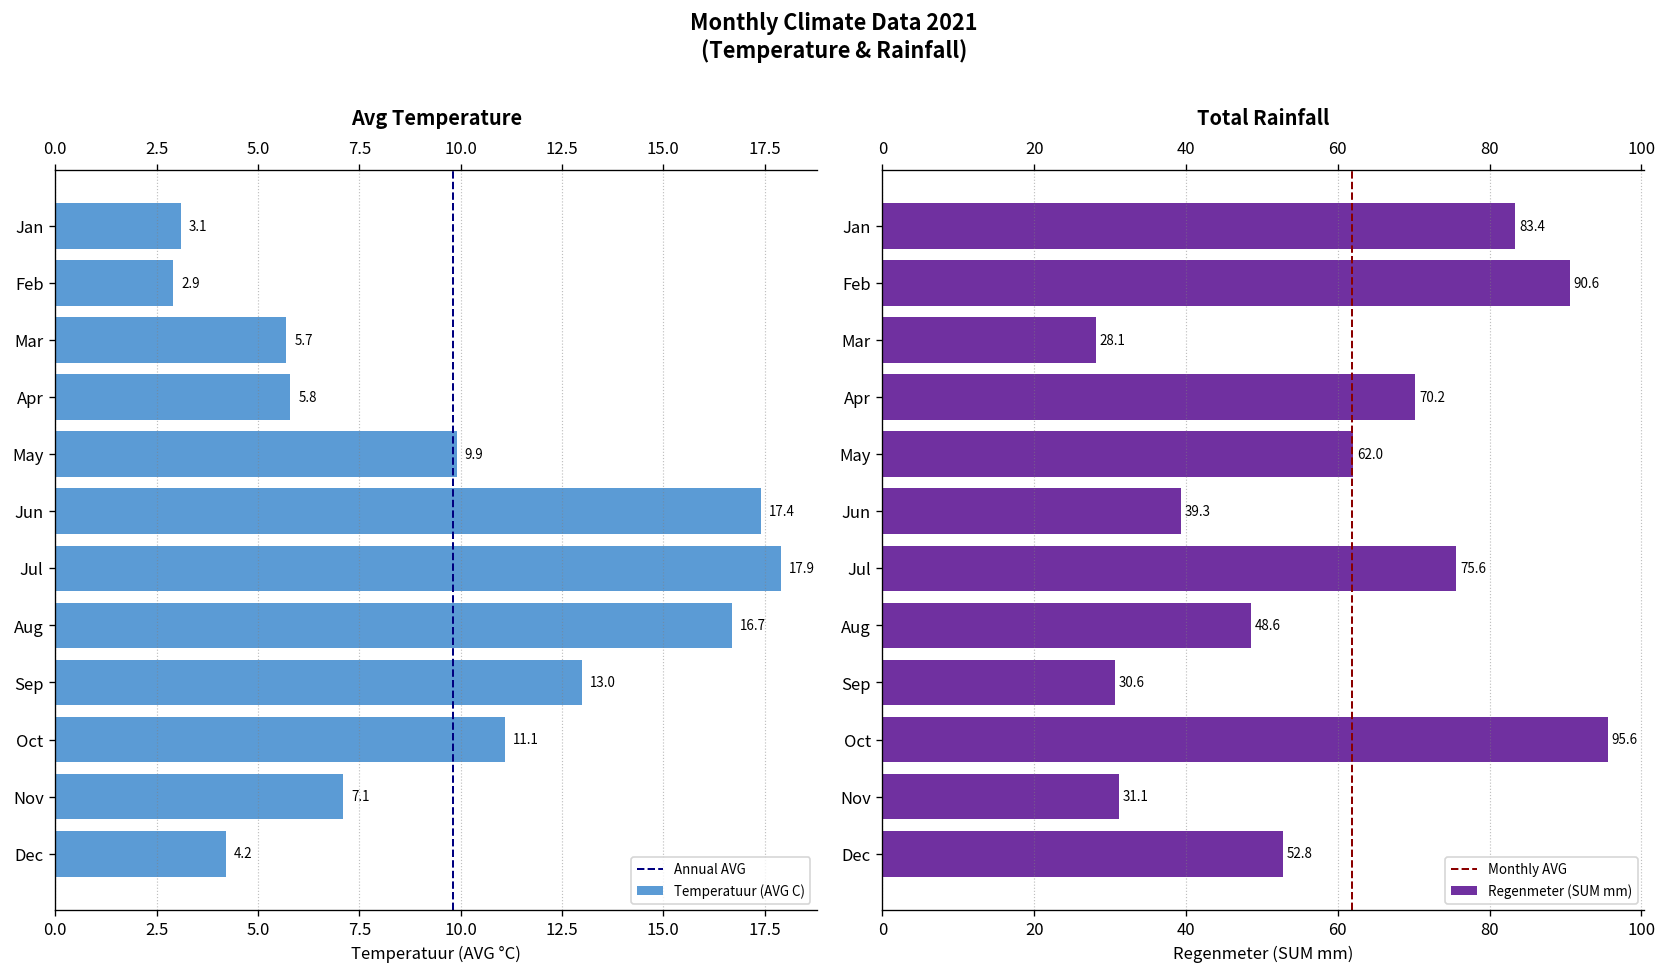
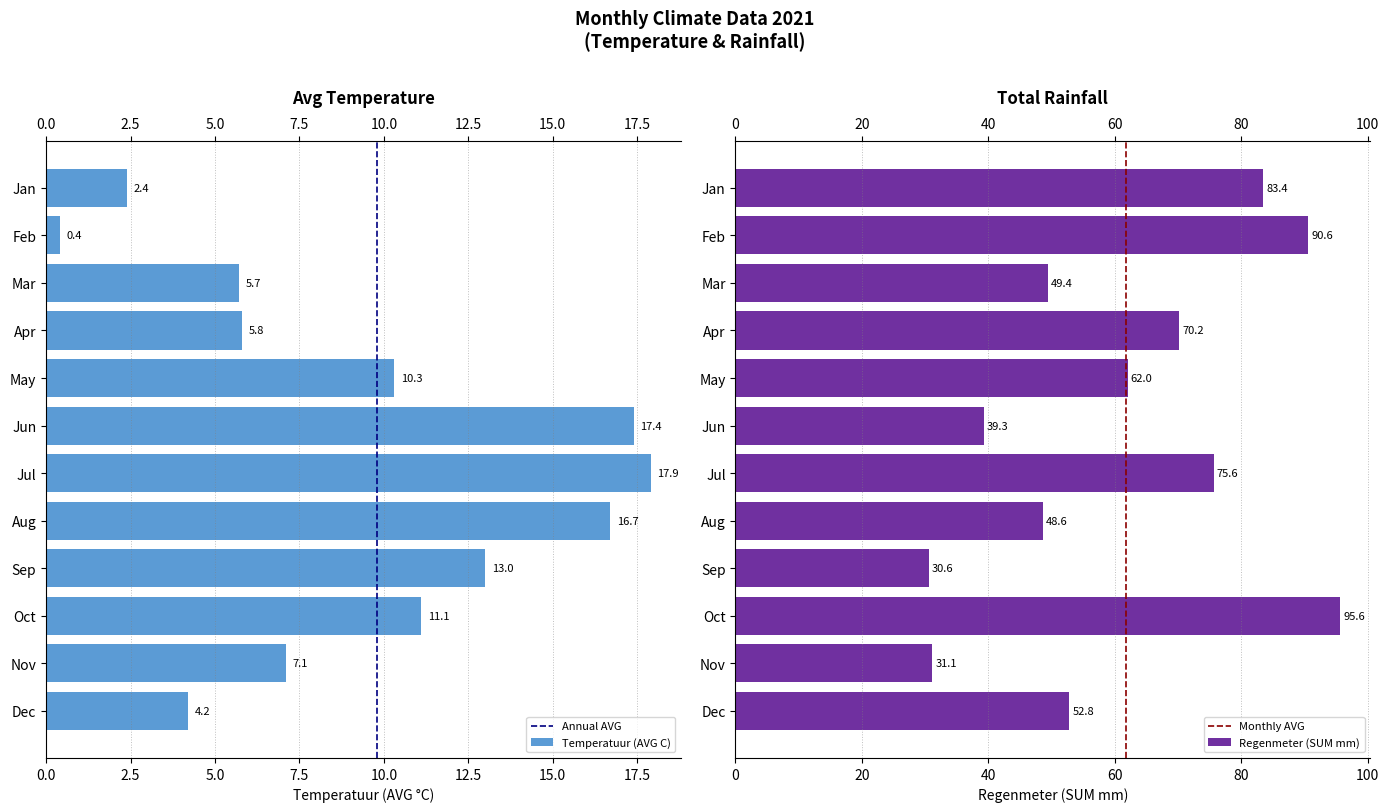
  {
    "Avg Temperature": {
-     "Jan": 3.1,
-     "Feb": 2.9,
+     "Jan": 2.4,
+     "Feb": 0.4,
      "Mar": 5.7,
      "Apr": 5.8,
-     "May": 9.9,
+     "May": 10.3,
      "Jun": 17.4,
      "Jul": 17.9,
      "Aug": 16.7,
      "Sep": 13.0,
      "Oct": 11.1,
      "Nov": 7.1,
      "Dec": 4.2
    },
    "Total Rainfall": {
      "Jan": 83.4,
      "Feb": 90.6,
-     "Mar": 28.1,
+     "Mar": 49.4,
      "Apr": 70.2,
      "May": 62.0,
      "Jun": 39.3,
      "Jul": 75.6,
      "Aug": 48.6,
      "Sep": 30.6,
      "Oct": 95.6,
      "Nov": 31.1,
      "Dec": 52.8
    }
  }
